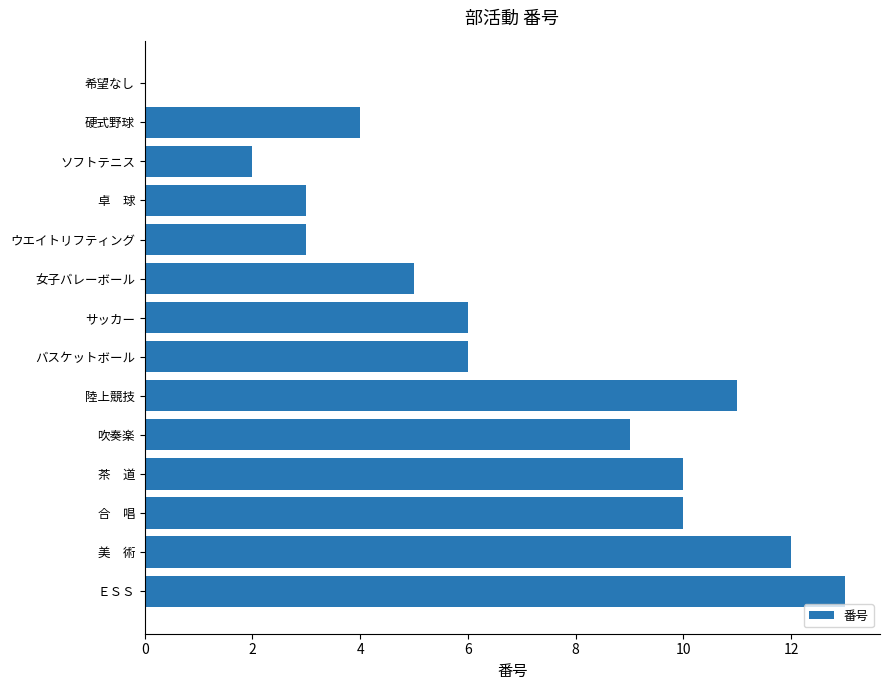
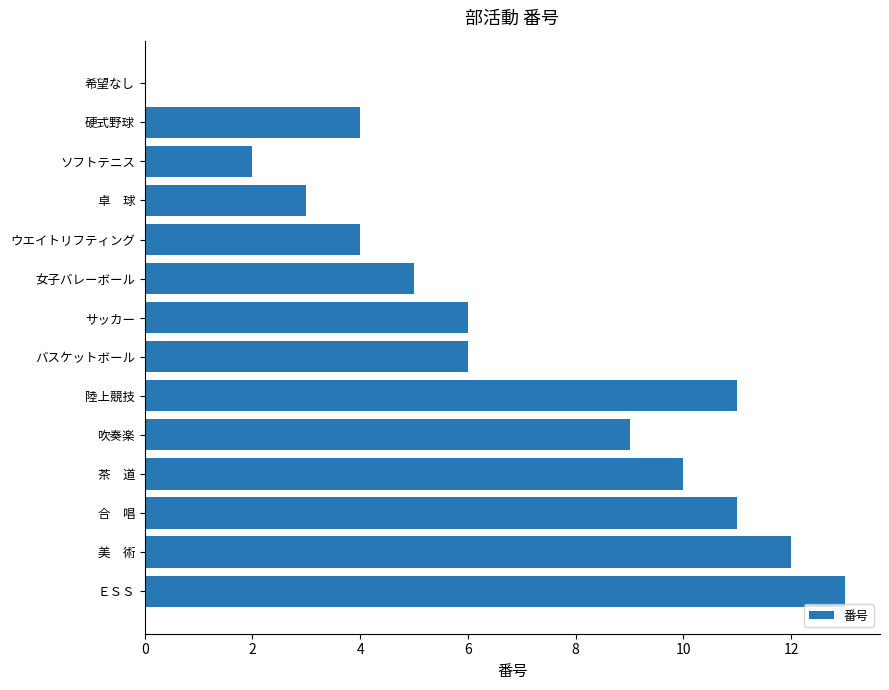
  {
    "希望なし": 0,
    "硬式野球": 4,
    "ソフトテニス": 2,
    "卓 球": 3,
-   "ウエイトリフティング": 3,
+   "ウエイトリフティング": 4,
    "女子バレーボール": 5,
    "サッカー": 6,
    "バスケットボール": 6,
    "陸上競技": 11,
    "吹奏楽": 9,
    "茶 道": 10,
-   "合 唱": 10,
+   "合 唱": 11,
    "美 術": 12,
    "ＥＳＳ": 13
  }
